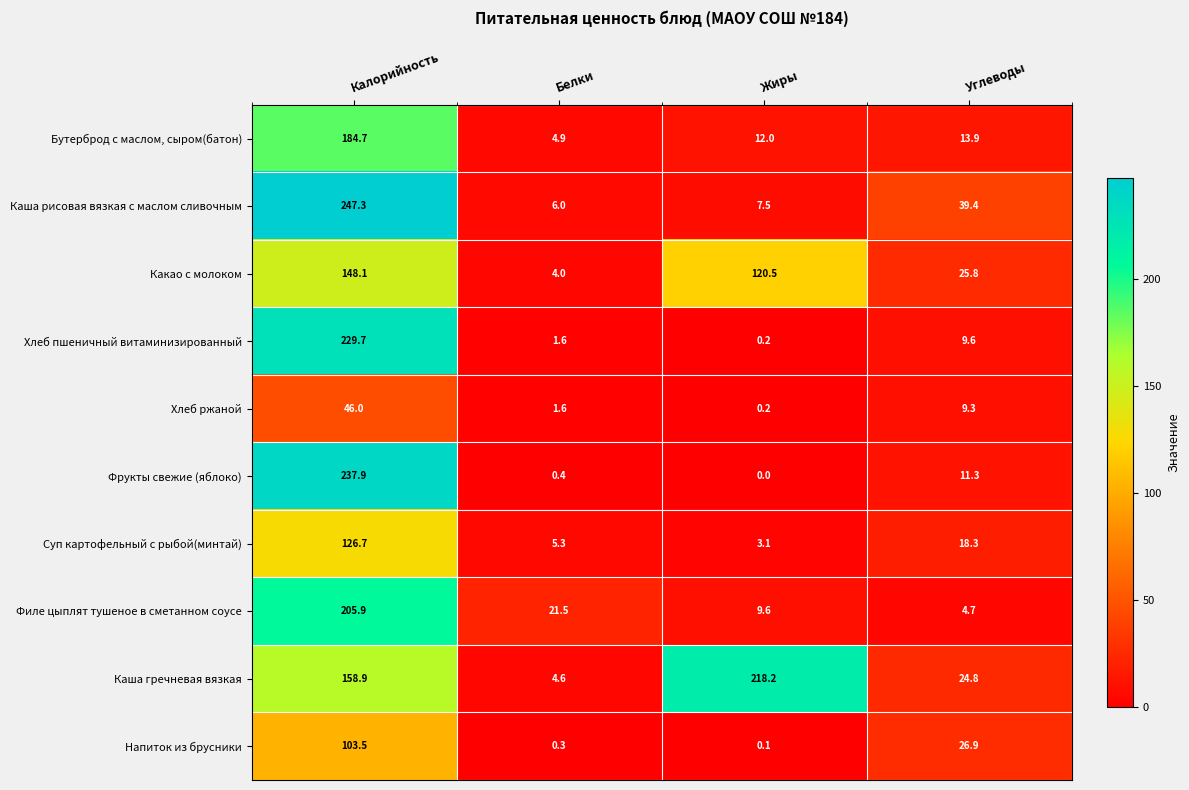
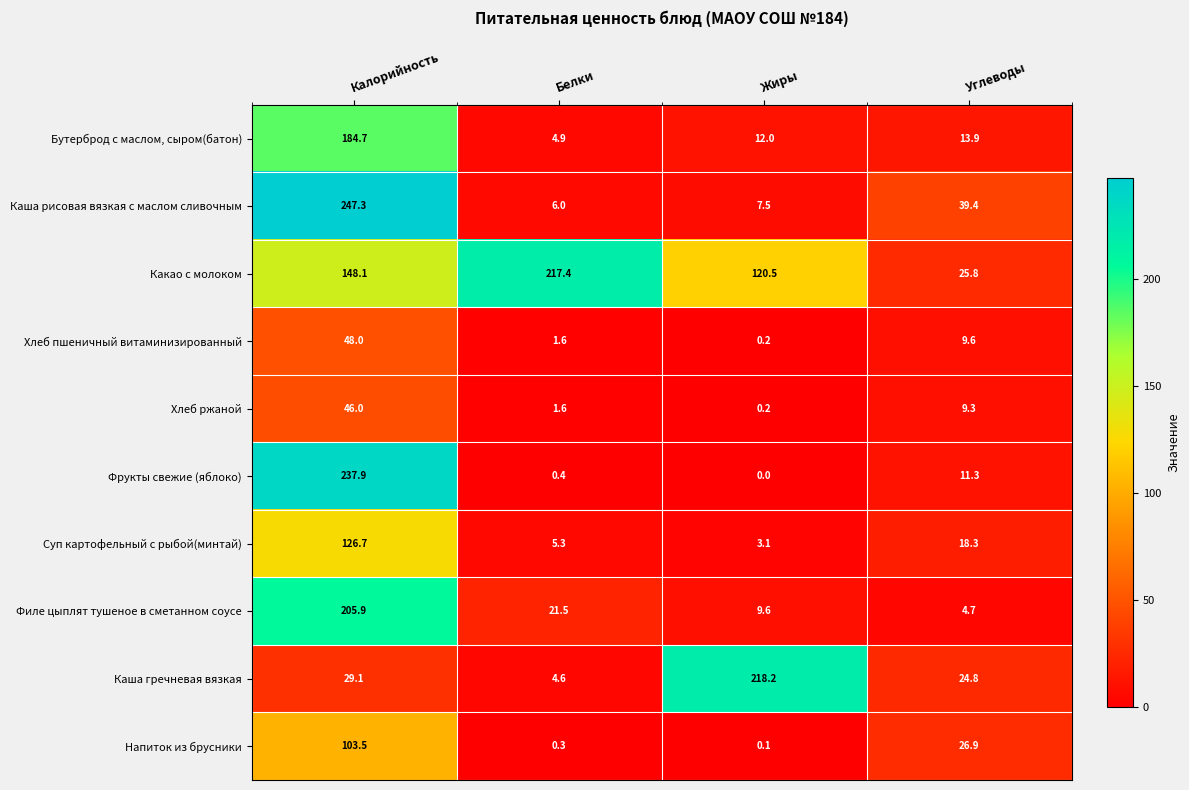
  {
    "Бутерброд с маслом, сыром(батон)": {
      "Калорийность": 184.7,
      "Белки": 4.9,
      "Жиры": 12.0,
      "Углеводы": 13.9
    },
    "Каша рисовая вязкая с маслом сливочным": {
      "Калорийность": 247.3,
      "Белки": 6.0,
      "Жиры": 7.5,
      "Углеводы": 39.4
    },
    "Какао с молоком": {
      "Калорийность": 148.1,
-     "Белки": 4.0,
+     "Белки": 217.4,
      "Жиры": 120.5,
      "Углеводы": 25.8
    },
    "Хлеб пшеничный витаминизированный": {
-     "Калорийность": 229.7,
+     "Калорийность": 48.0,
      "Белки": 1.6,
      "Жиры": 0.2,
      "Углеводы": 9.6
    },
    "Хлеб ржаной": {
      "Калорийность": 46.0,
      "Белки": 1.6,
      "Жиры": 0.2,
      "Углеводы": 9.3
    },
    "Фрукты свежие (яблоко)": {
      "Калорийность": 237.9,
      "Белки": 0.4,
      "Жиры": 0.0,
      "Углеводы": 11.3
    },
    "Суп картофельный с рыбой(минтай)": {
      "Калорийность": 126.7,
      "Белки": 5.3,
      "Жиры": 3.1,
      "Углеводы": 18.3
    },
    "Филе цыплят тушеное в сметанном соусе": {
      "Калорийность": 205.9,
      "Белки": 21.5,
      "Жиры": 9.6,
      "Углеводы": 4.7
    },
    "Каша гречневая вязкая": {
-     "Калорийность": 158.9,
+     "Калорийность": 29.1,
      "Белки": 4.6,
      "Жиры": 218.2,
      "Углеводы": 24.8
    },
    "Напиток из брусники": {
      "Калорийность": 103.5,
      "Белки": 0.3,
      "Жиры": 0.1,
      "Углеводы": 26.9
    }
  }
